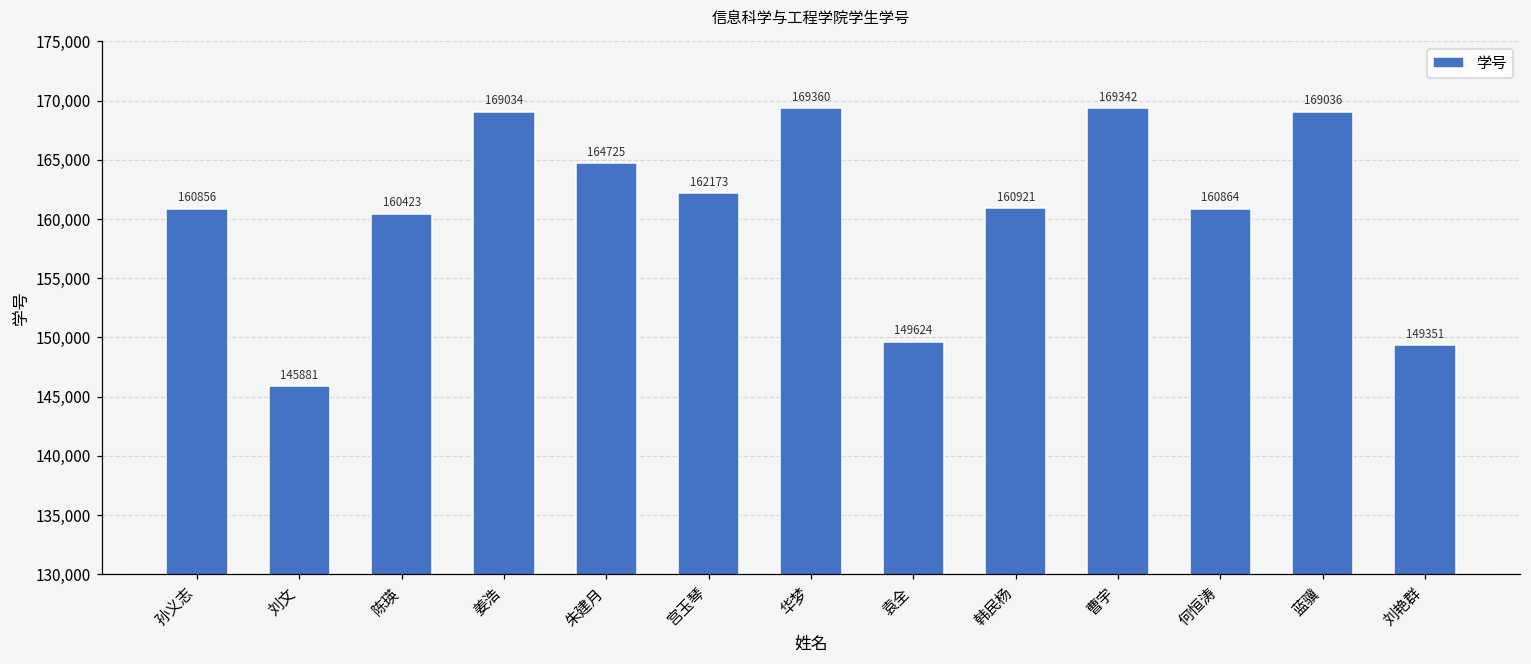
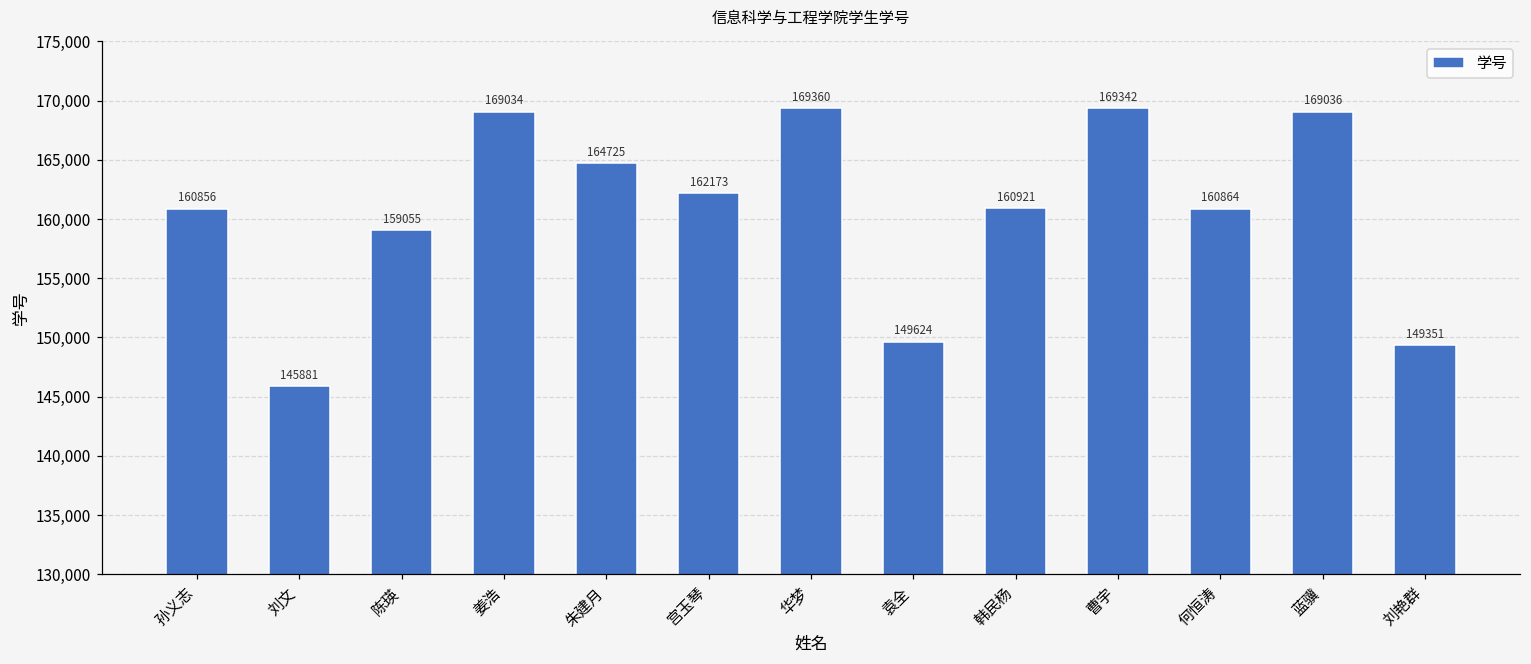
  {
    "孙义志": 160856,
    "刘文": 145881,
-   "陈瑛": 160423,
+   "陈瑛": 159055,
    "姜浩": 169034,
    "朱建月": 164725,
    "宫玉琴": 162173,
    "华梦": 169360,
    "袁全": 149624,
    "韩民杨": 160921,
    "曹宇": 169342,
    "何恒涛": 160864,
    "蓝骥": 169036,
    "刘艳群": 149351
  }
